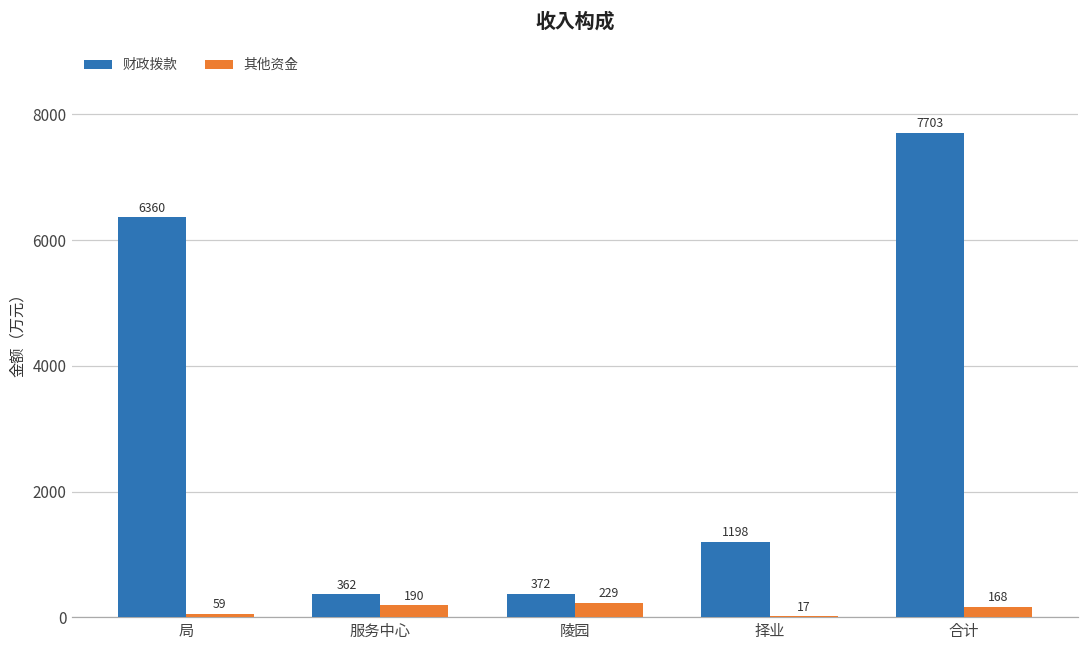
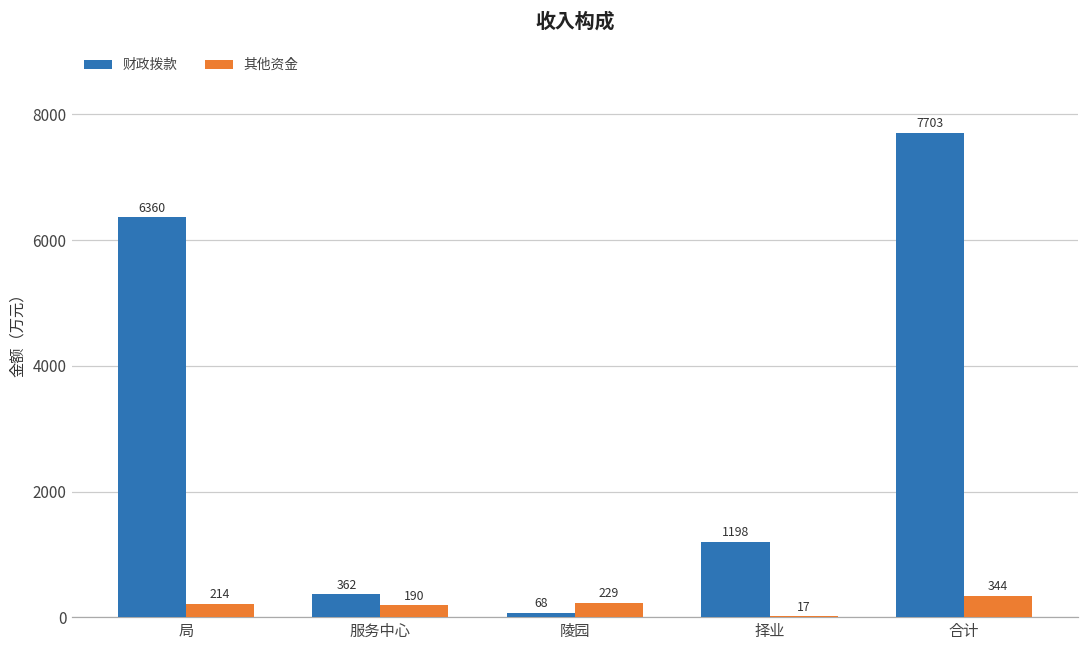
  {
    "财政拨款": {
      "局": 6360,
      "服务中心": 362,
-     "陵园": 372,
+     "陵园": 68,
      "择业": 1198,
      "合计": 7703
    },
    "其他资金": {
-     "局": 59,
+     "局": 214,
      "服务中心": 190,
      "陵园": 229,
      "择业": 17,
-     "合计": 168
+     "合计": 344
    }
  }
